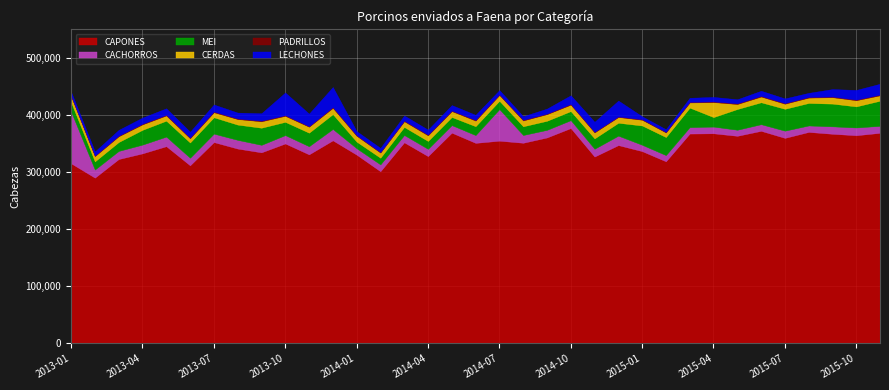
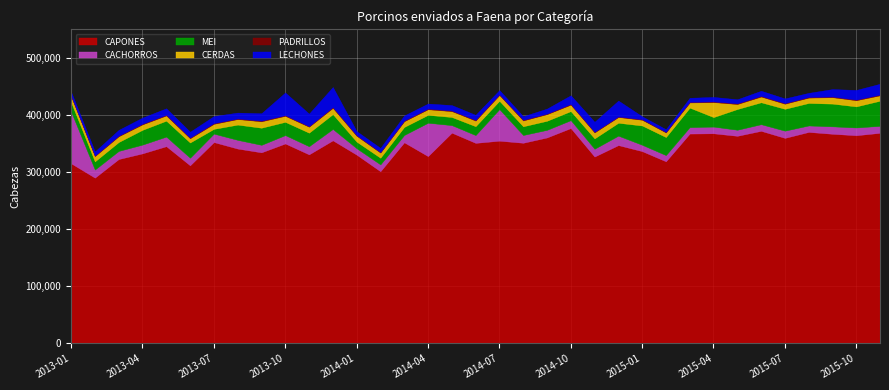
  {
    "CAPONES": {
      "2013-01": "320,000",
      "2013-04": "330,000",
      "2013-07": "350,000",
      "2013-10": "350,000",
      "2014-01": "330,000",
      "2014-04": "330,000",
      "2014-07": "360,000",
      "2014-10": "380,000",
      "2015-01": "340,000",
      "2015-04": "370,000",
      "2015-07": "360,000",
      "2015-10": "360,000"
    },
    "CACHORROS": {
      "2013-01": "90,000",
      "2013-04": "20,000",
      "2013-07": "10,000",
      "2013-10": "10,000",
      "2014-01": "10,000",
-     "2014-04": "10,000",
+     "2014-04": "60,000",
      "2014-07": "60,000",
      "2014-10": "10,000",
      "2015-01": "10,000",
      "2015-04": "10,000",
      "2015-07": "10,000",
      "2015-10": "10,000"
    },
    "MEI": {
      "2013-01": "20,000",
      "2013-04": "30,000",
-     "2013-07": "30,000",
+     "2013-07": "10,000",
      "2013-10": "20,000",
      "2014-01": "10,000",
      "2014-04": "10,000",
      "2014-07": "10,000",
      "2014-10": "20,000",
      "2015-01": "30,000",
      "2015-04": "20,000",
      "2015-07": "40,000",
      "2015-10": "40,000"
    },
    "LECHONES": {
      "2013-01": "10,000",
      "2013-04": "10,000",
      "2013-07": "10,000",
      "2013-10": "40,000",
      "2014-01": "10,000",
      "2014-04": "10,000",
      "2014-07": "10,000",
      "2014-10": "20,000",
      "2015-01": "10,000",
      "2015-04": "10,000",
      "2015-07": "10,000",
      "2015-10": "20,000"
    }
  }
